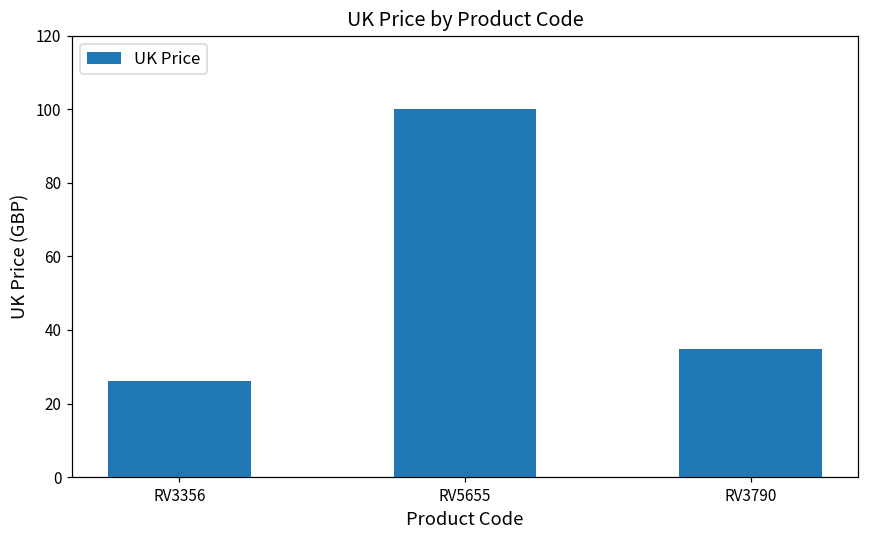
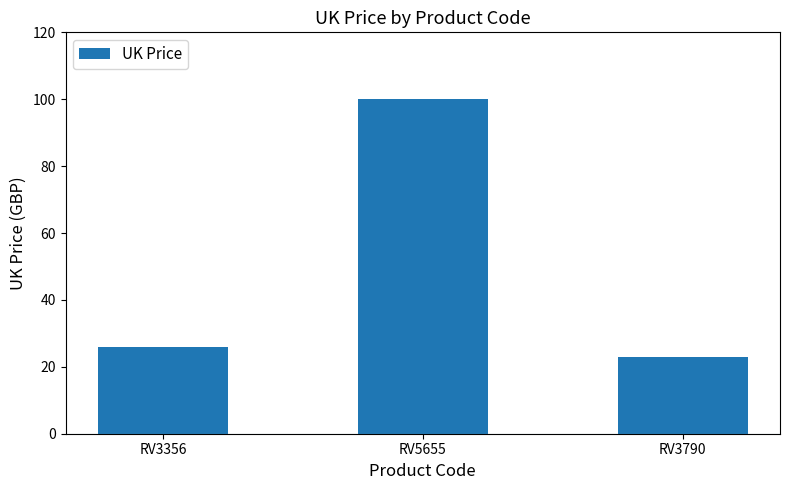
  {
    "RV3356": 26,
    "RV5655": 100,
-   "RV3790": 35
+   "RV3790": 23
  }
